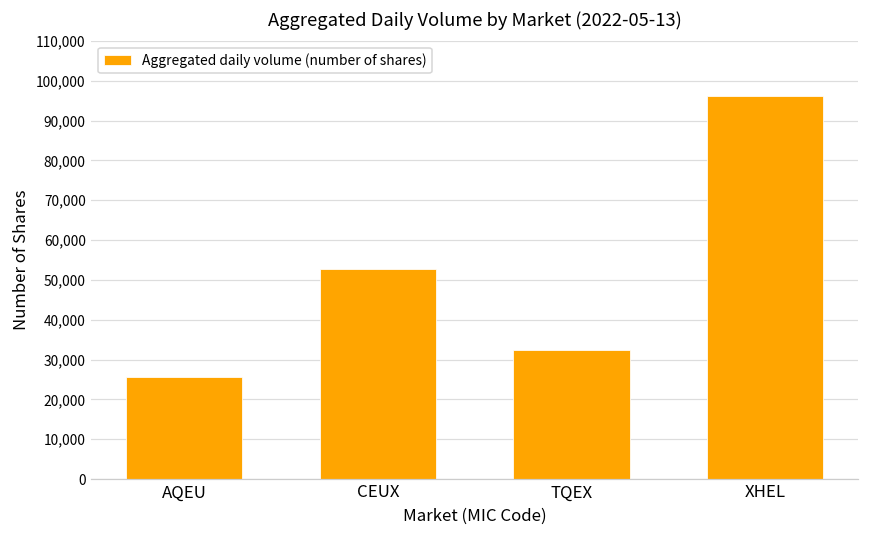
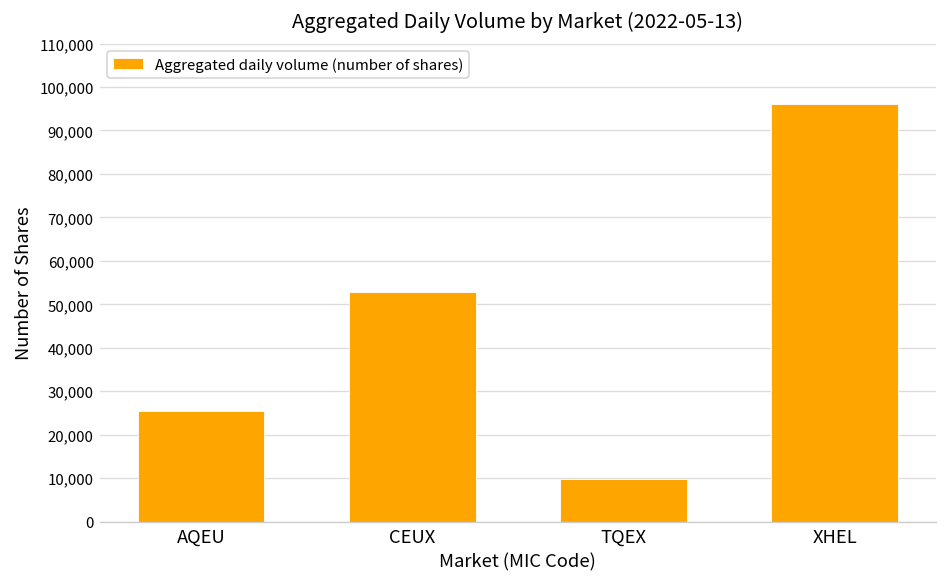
  {
    "AQEU": "26,000",
    "CEUX": "53,000",
-   "TQEX": "32,000",
+   "TQEX": "10,000",
    "XHEL": "96,000"
  }
